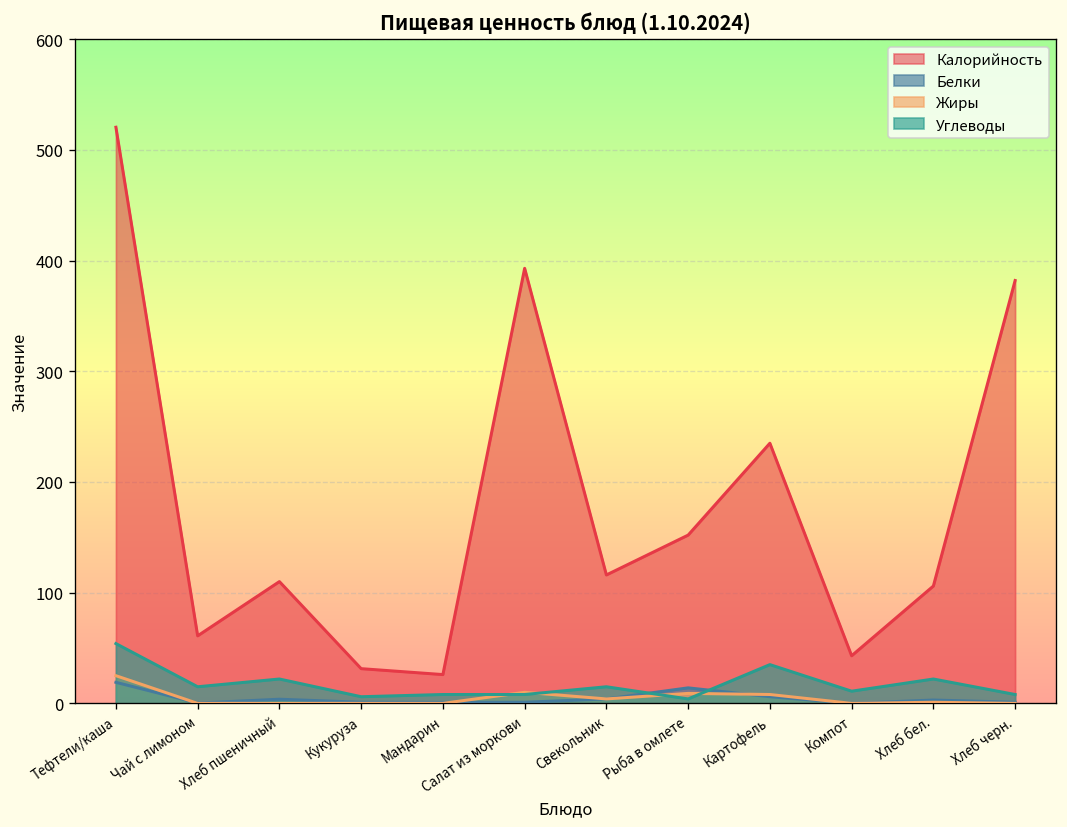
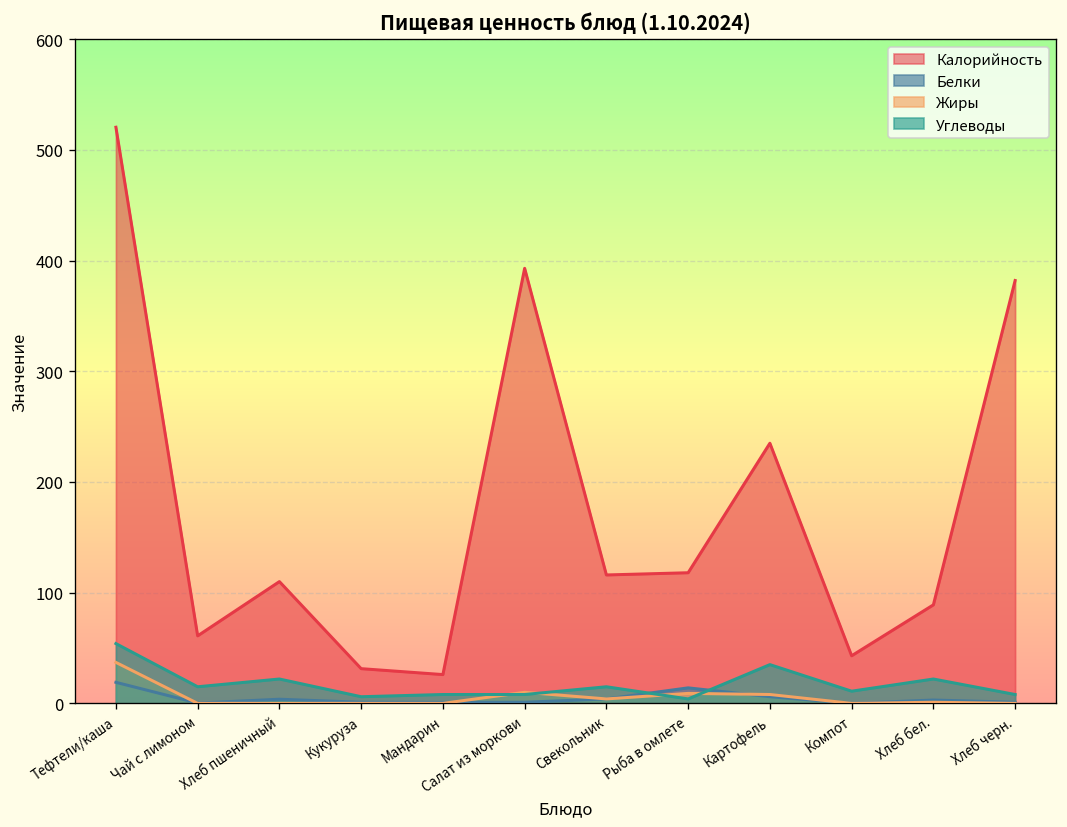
  {
    "Калорийность": {
      "Тефтели/каша": 520,
      "Чай с лимоном": 60,
      "Хлеб пшеничный": 110,
      "Кукуруза": 30,
      "Мандарин": 30,
      "Салат из моркови": 390,
      "Свекольник": 120,
-     "Рыба в омлете": 150,
+     "Рыба в омлете": 120,
      "Картофель": 240,
      "Компот": 40,
-     "Хлеб бел.": 110,
+     "Хлеб бел.": 90,
      "Хлеб черн.": 380
    },
    "Жиры": {
-     "Тефтели/каша": 30,
+     "Тефтели/каша": 40,
      "Хлеб пшеничный": 0,
      "Рыба в омлете": 10
    }
  }
